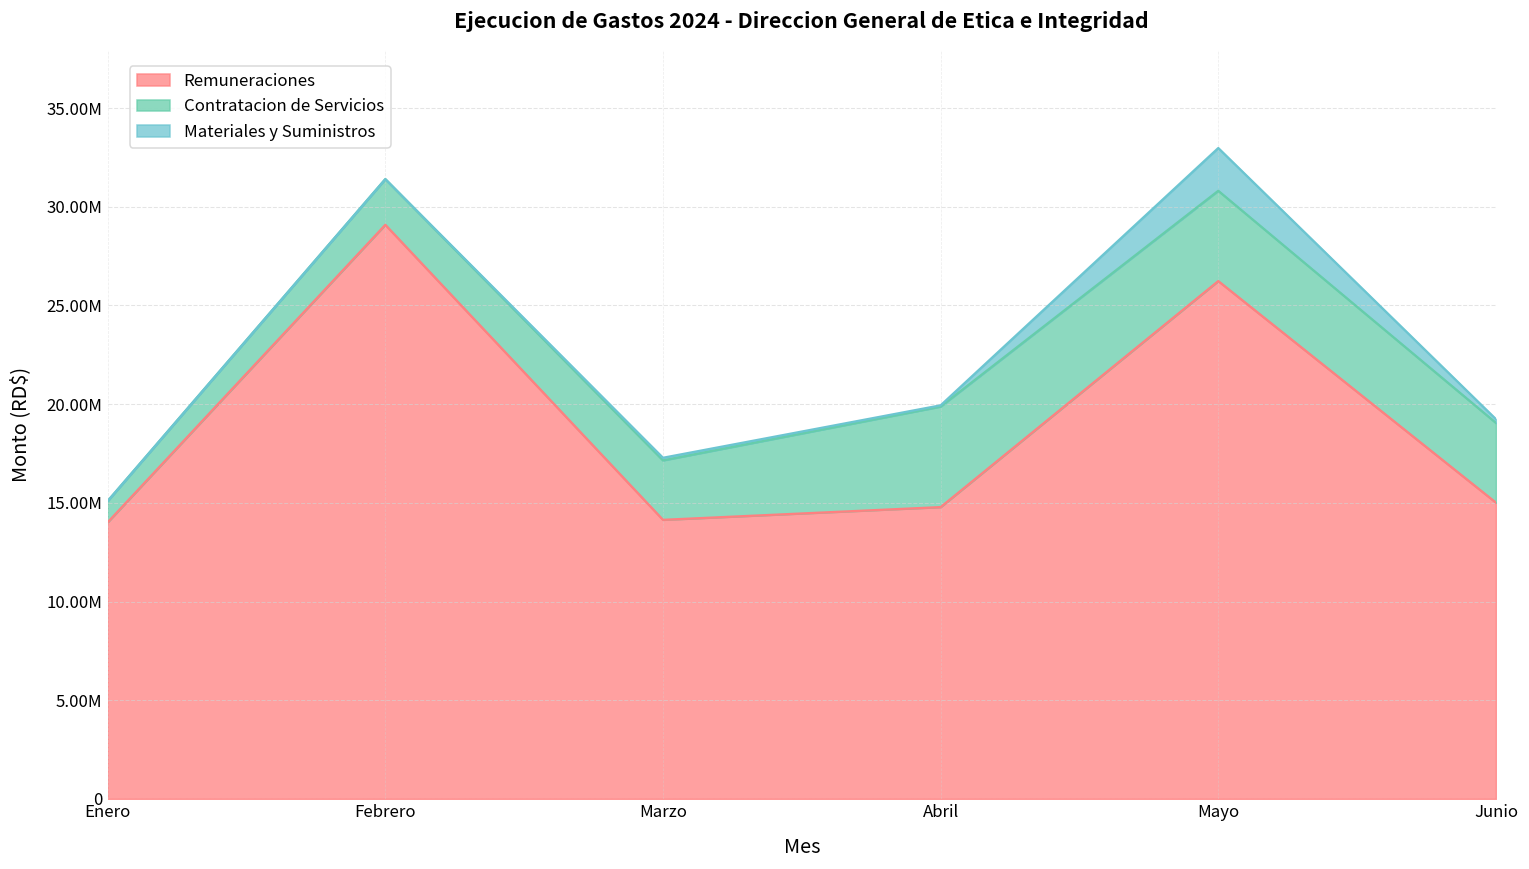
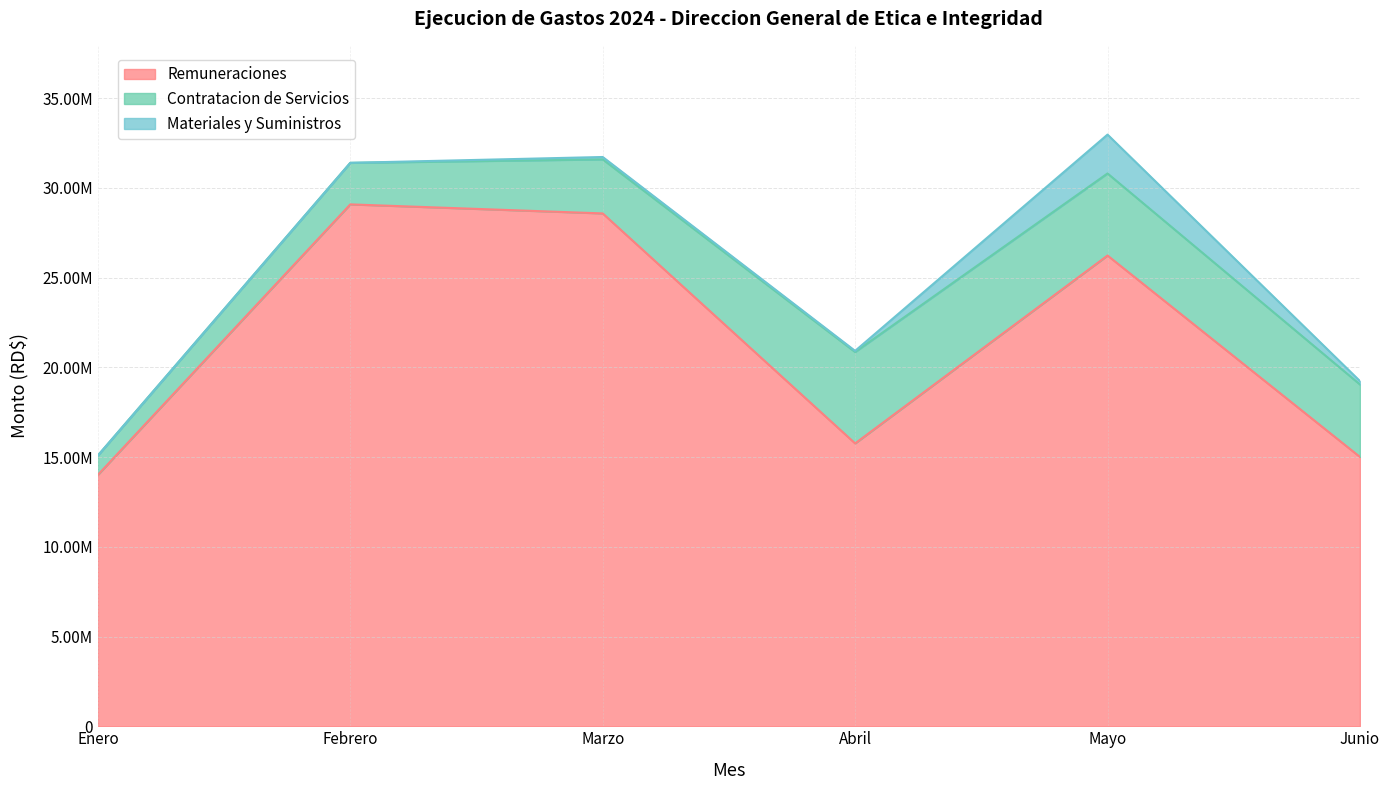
  {
    "Remuneraciones": {
      "Enero": 14000000,
      "Febrero": 29100000,
-     "Marzo": 14100000,
-     "Abril": 14800000,
+     "Marzo": 28600000,
+     "Abril": 15800000,
      "Mayo": 26200000,
      "Junio": 15000000
    }
  }
